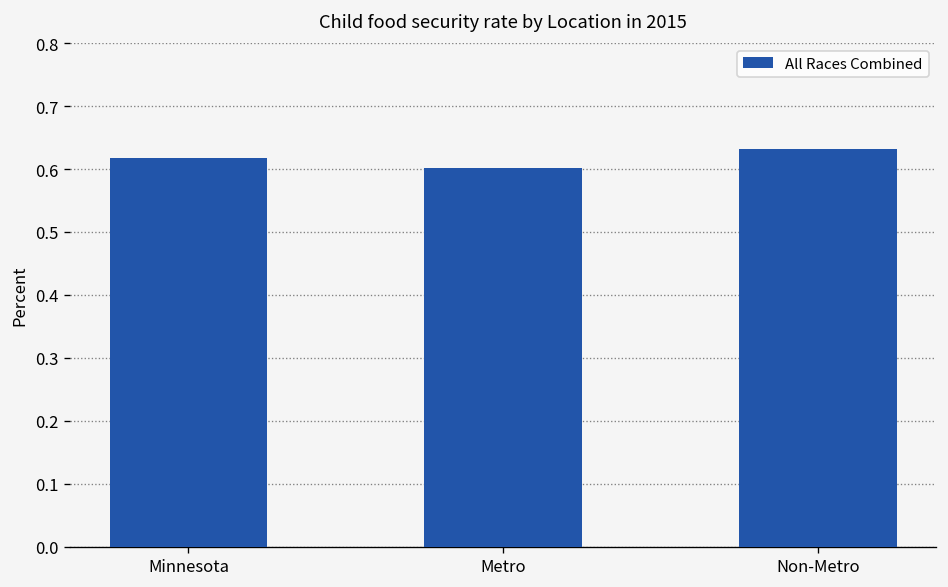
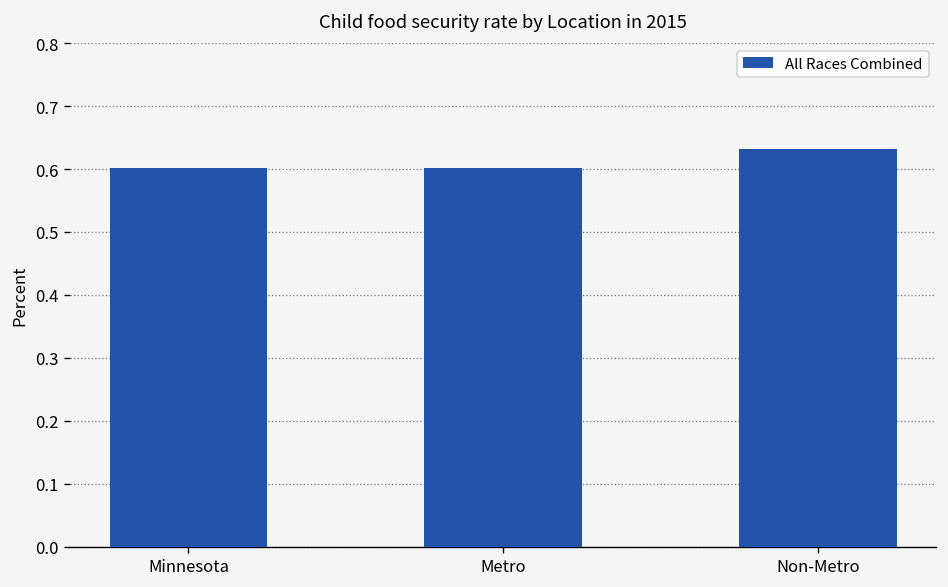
  {
-   "Minnesota": 0.62,
+   "Minnesota": 0.60,
    "Metro": 0.60,
    "Non-Metro": 0.63
  }
